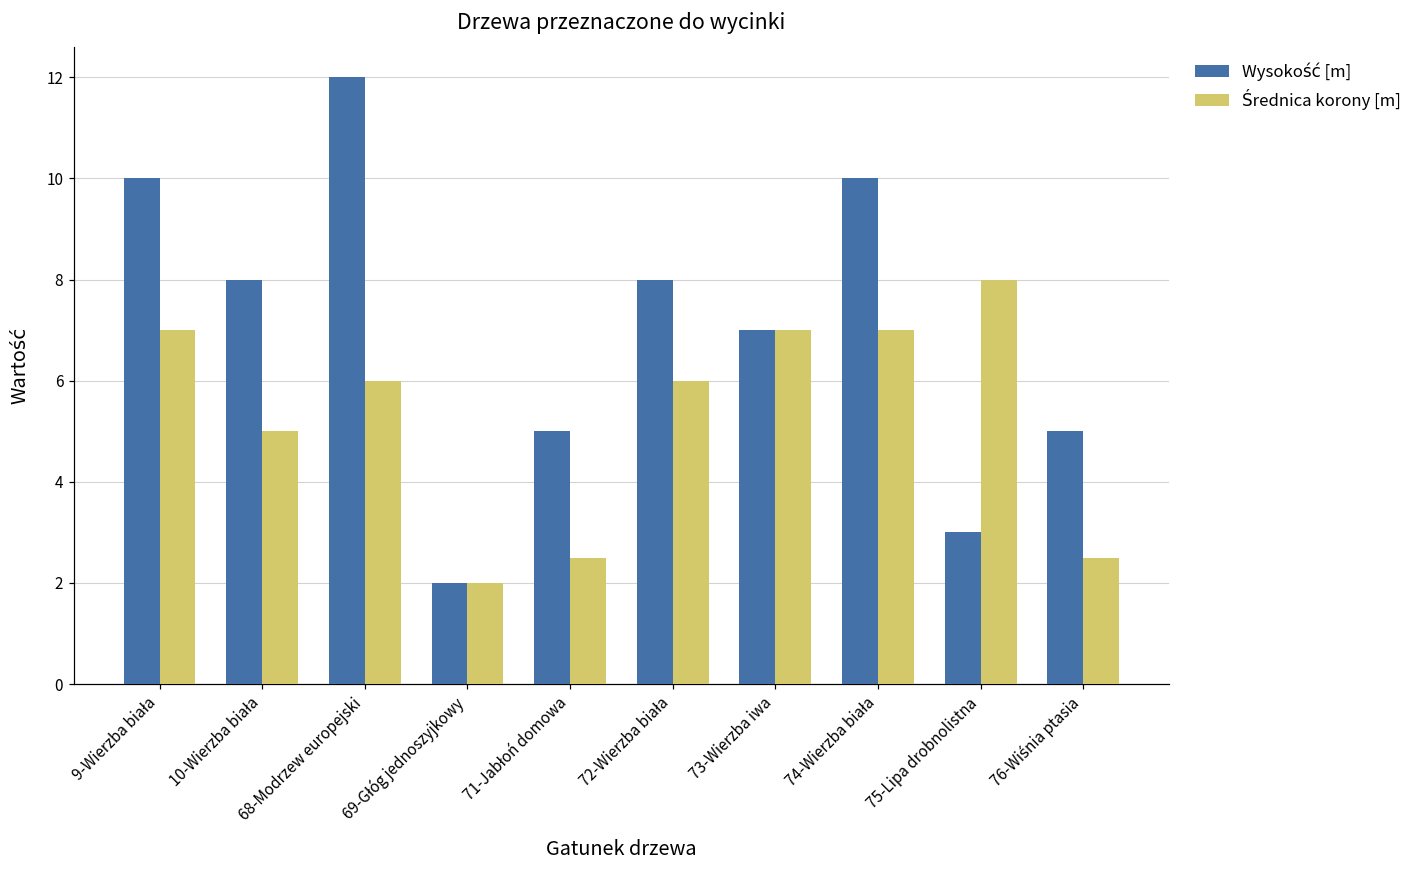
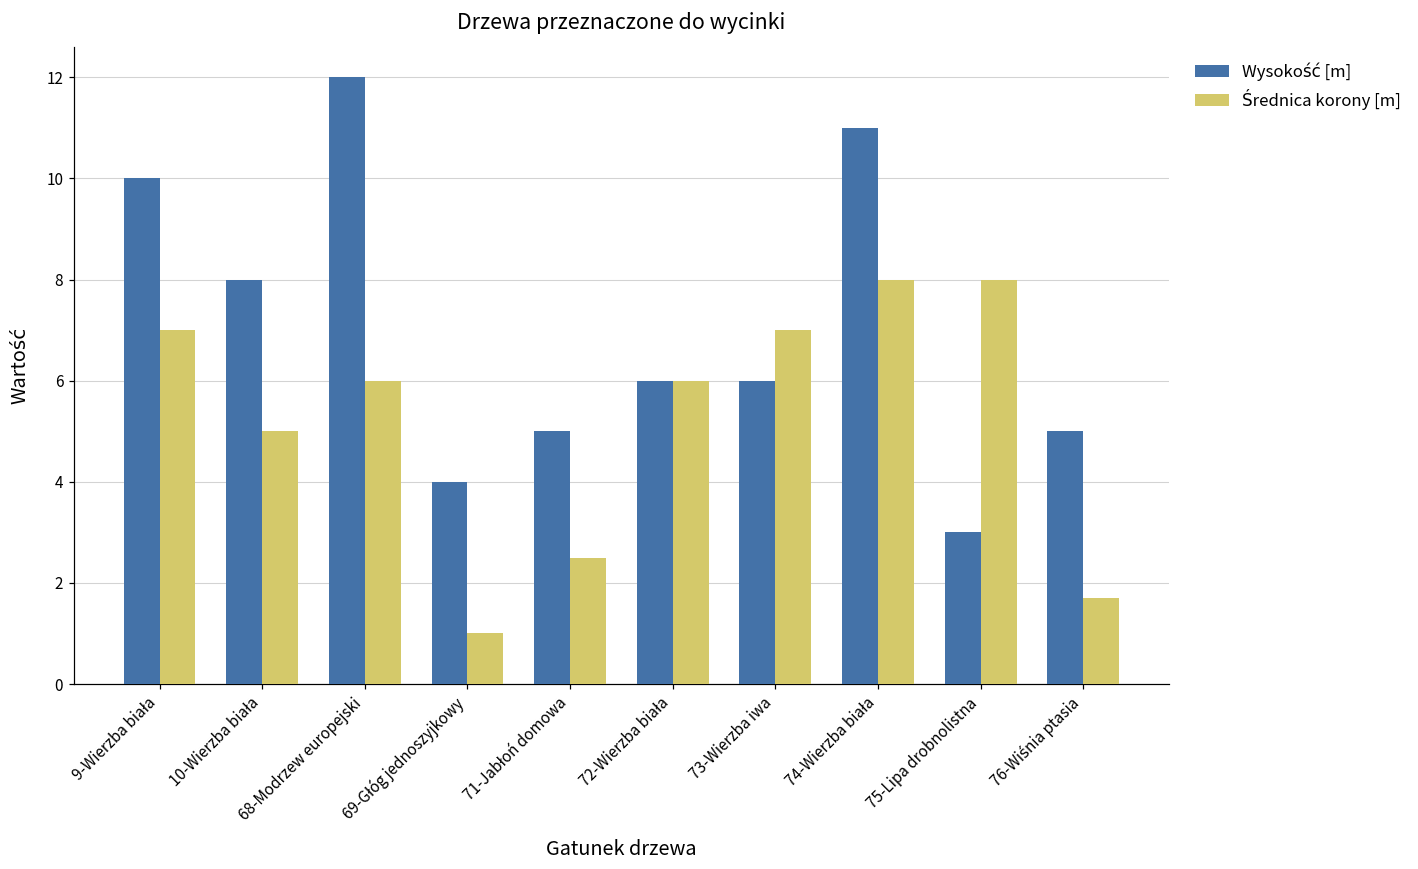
  {
    "Wysokość [m]": {
      "9-Wierzba biała": 10,
      "10-Wierzba biała": 8,
      "68-Modrzew europejski": 12,
-     "69-Głóg jednoszyjkowy": 2,
+     "69-Głóg jednoszyjkowy": 4,
      "71-Jabłoń domowa": 5,
-     "72-Wierzba biała": 8,
-     "73-Wierzba iwa": 7,
-     "74-Wierzba biała": 10,
+     "72-Wierzba biała": 6,
+     "73-Wierzba iwa": 6,
+     "74-Wierzba biała": 11,
      "75-Lipa drobnolistna": 3,
      "76-Wiśnia ptasia": 5
    },
    "Średnica korony [m]": {
      "9-Wierzba biała": 7.0,
      "10-Wierzba biała": 5.0,
      "68-Modrzew europejski": 6.0,
-     "69-Głóg jednoszyjkowy": 2,
+     "69-Głóg jednoszyjkowy": 1,
      "71-Jabłoń domowa": 2.5,
      "72-Wierzba biała": 6.0,
      "73-Wierzba iwa": 7.0,
-     "74-Wierzba biała": 7,
+     "74-Wierzba biała": 8,
      "75-Lipa drobnolistna": 8.0,
-     "76-Wiśnia ptasia": 2.5
+     "76-Wiśnia ptasia": 1.7
    }
  }
